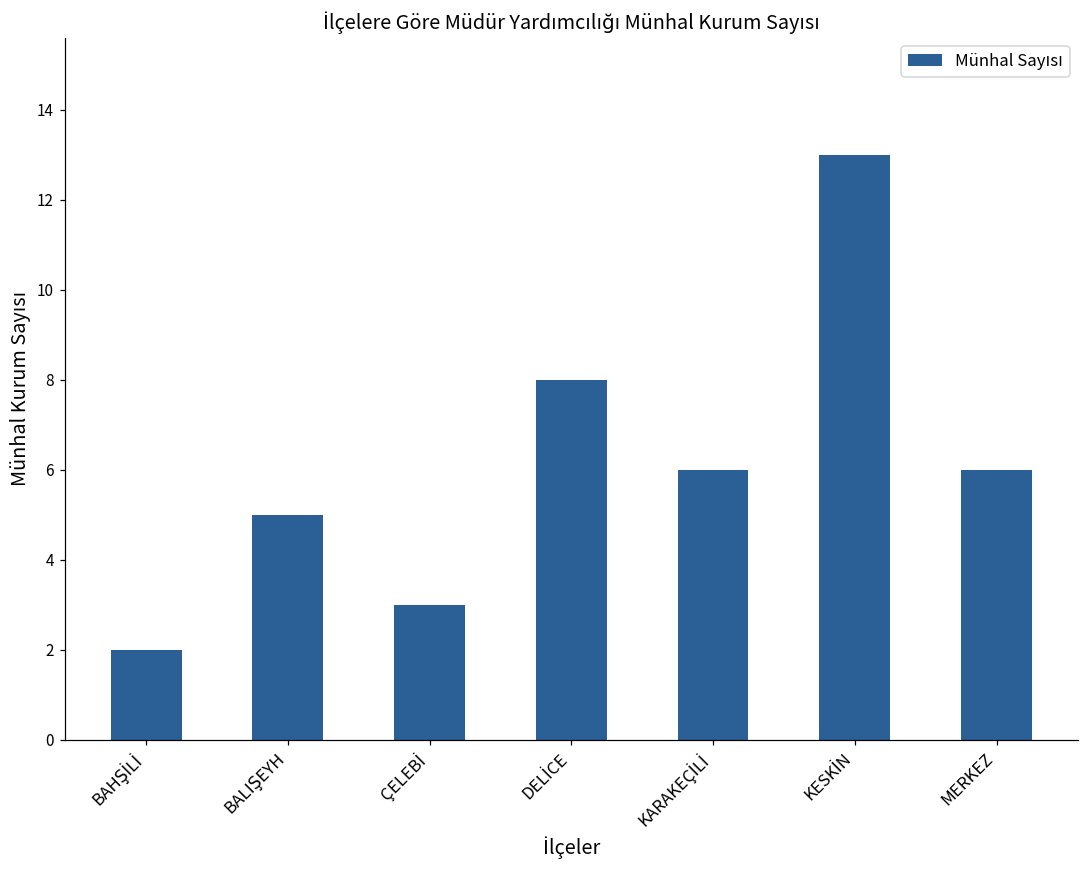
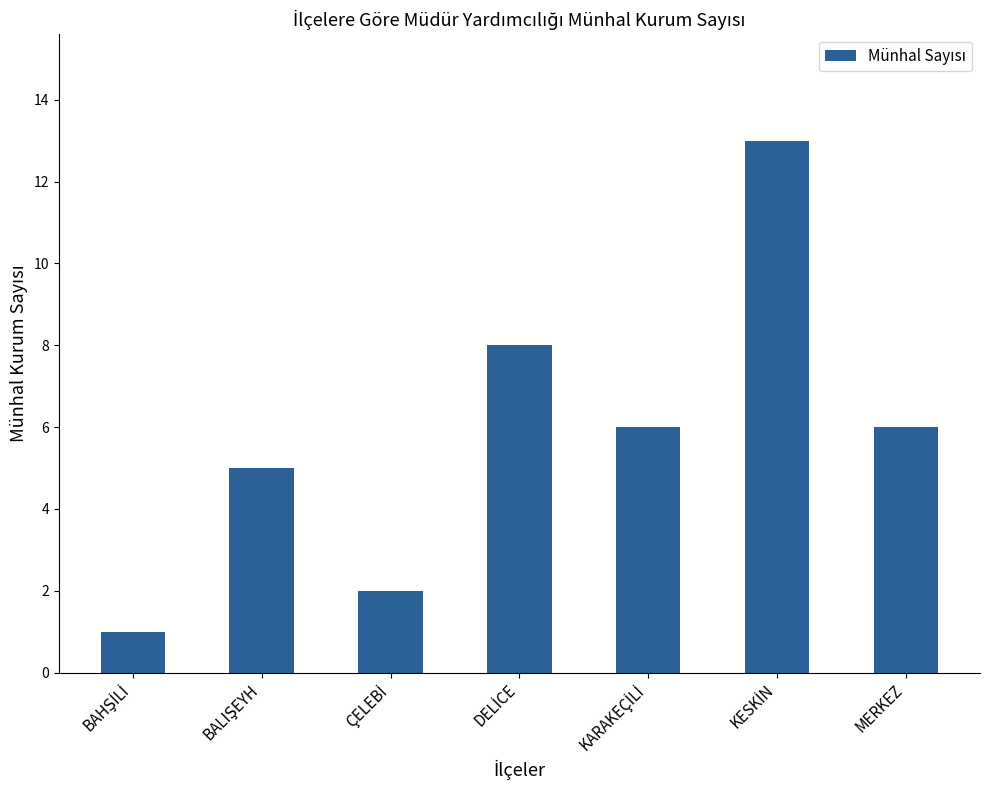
  {
-   "BAHŞİLİ": 2,
+   "BAHŞİLİ": 1,
    "BALIŞEYH": 5,
-   "ÇELEBİ": 3,
+   "ÇELEBİ": 2,
    "DELİCE": 8,
    "KARAKEÇİLİ": 6,
    "KESKİN": 13,
    "MERKEZ": 6
  }
